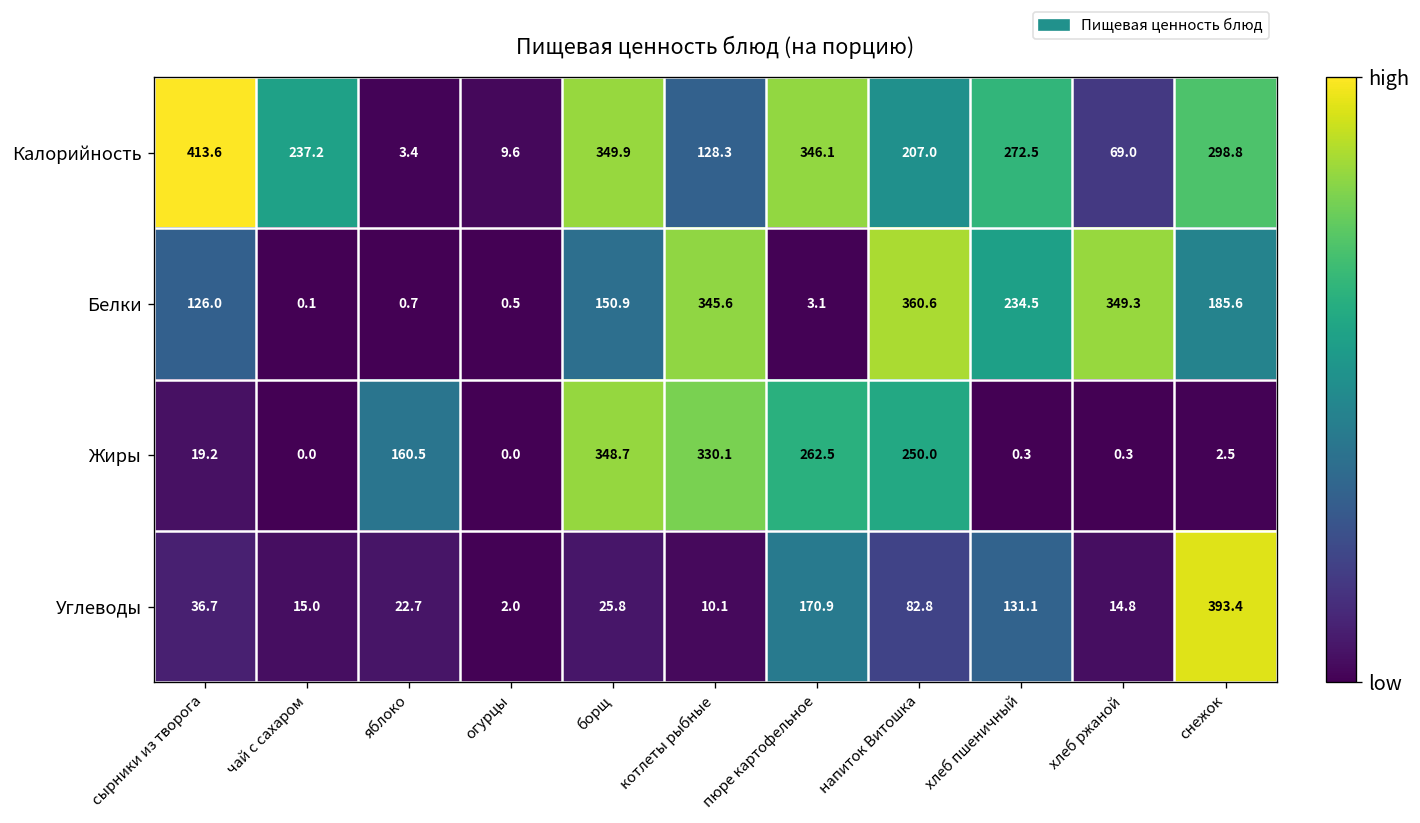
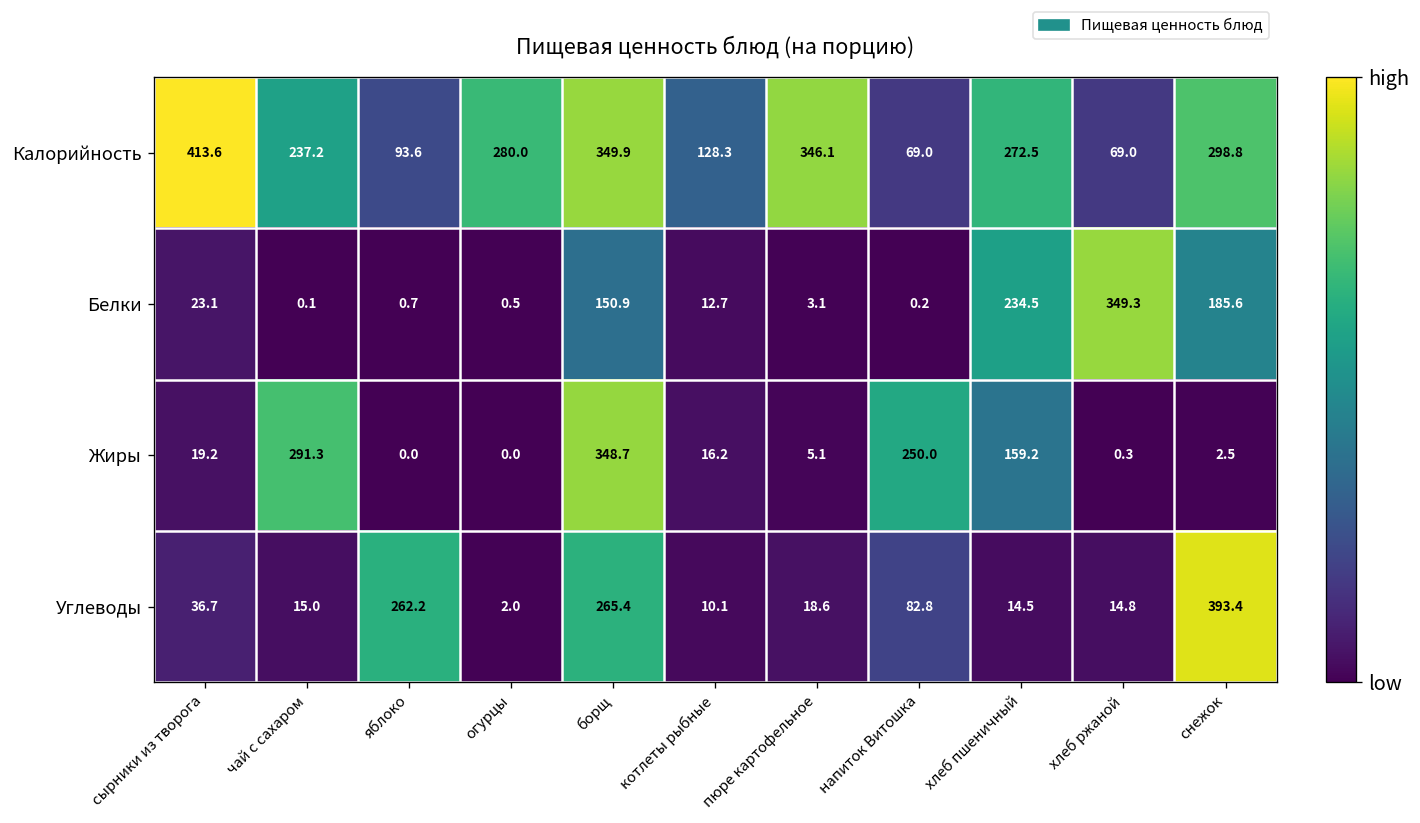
  {
    "Калорийность": {
      "сырники из творога": 413.6,
      "чай с сахаром": 237.2,
-     "яблоко": 3.4,
-     "огурцы": 9.6,
+     "яблоко": 93.6,
+     "огурцы": 280.0,
      "борщ": 349.9,
      "котлеты рыбные": 128.3,
      "пюре картофельное": 346.1,
-     "напиток Витошка": 207.0,
+     "напиток Витошка": 69.0,
      "хлеб пшеничный": 272.5,
      "хлеб ржаной": 69.0,
      "снежок": 298.8
    },
    "Белки": {
-     "сырники из творога": 126.0,
+     "сырники из творога": 23.1,
      "чай с сахаром": 0.1,
      "яблоко": 0.7,
      "огурцы": 0.5,
      "борщ": 150.9,
-     "котлеты рыбные": 345.6,
+     "котлеты рыбные": 12.7,
      "пюре картофельное": 3.1,
-     "напиток Витошка": 360.6,
+     "напиток Витошка": 0.2,
      "хлеб пшеничный": 234.5,
      "хлеб ржаной": 349.3,
      "снежок": 185.6
    },
    "Жиры": {
      "сырники из творога": 19.2,
-     "чай с сахаром": 0.0,
-     "яблоко": 160.5,
+     "чай с сахаром": 291.3,
+     "яблоко": 0.0,
      "огурцы": 0.0,
      "борщ": 348.7,
-     "котлеты рыбные": 330.1,
-     "пюре картофельное": 262.5,
+     "котлеты рыбные": 16.2,
+     "пюре картофельное": 5.1,
      "напиток Витошка": 250.0,
-     "хлеб пшеничный": 0.3,
+     "хлеб пшеничный": 159.2,
      "хлеб ржаной": 0.3,
      "снежок": 2.5
    },
    "Углеводы": {
      "сырники из творога": 36.7,
      "чай с сахаром": 15.0,
-     "яблоко": 22.7,
+     "яблоко": 262.2,
      "огурцы": 2.0,
-     "борщ": 25.8,
+     "борщ": 265.4,
      "котлеты рыбные": 10.1,
-     "пюре картофельное": 170.9,
+     "пюре картофельное": 18.6,
      "напиток Витошка": 82.8,
-     "хлеб пшеничный": 131.1,
+     "хлеб пшеничный": 14.5,
      "хлеб ржаной": 14.8,
      "снежок": 393.4
    }
  }
